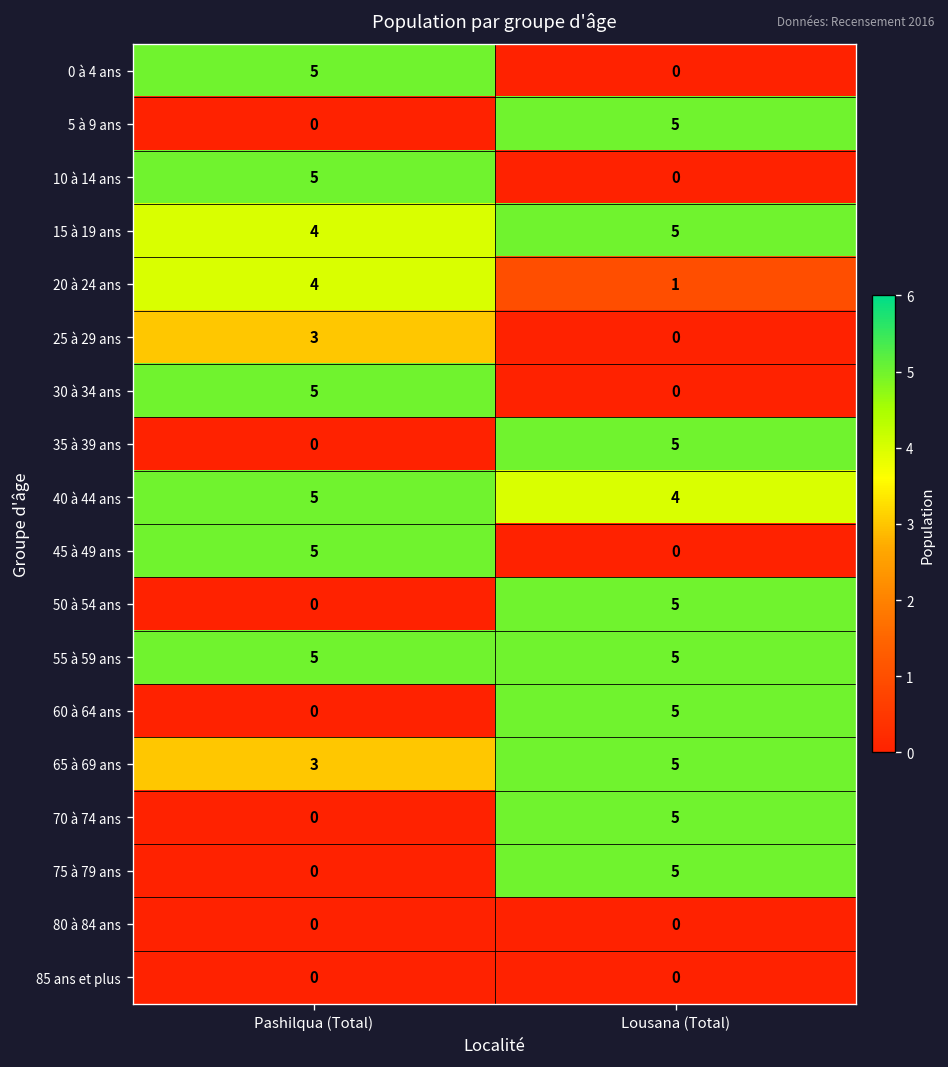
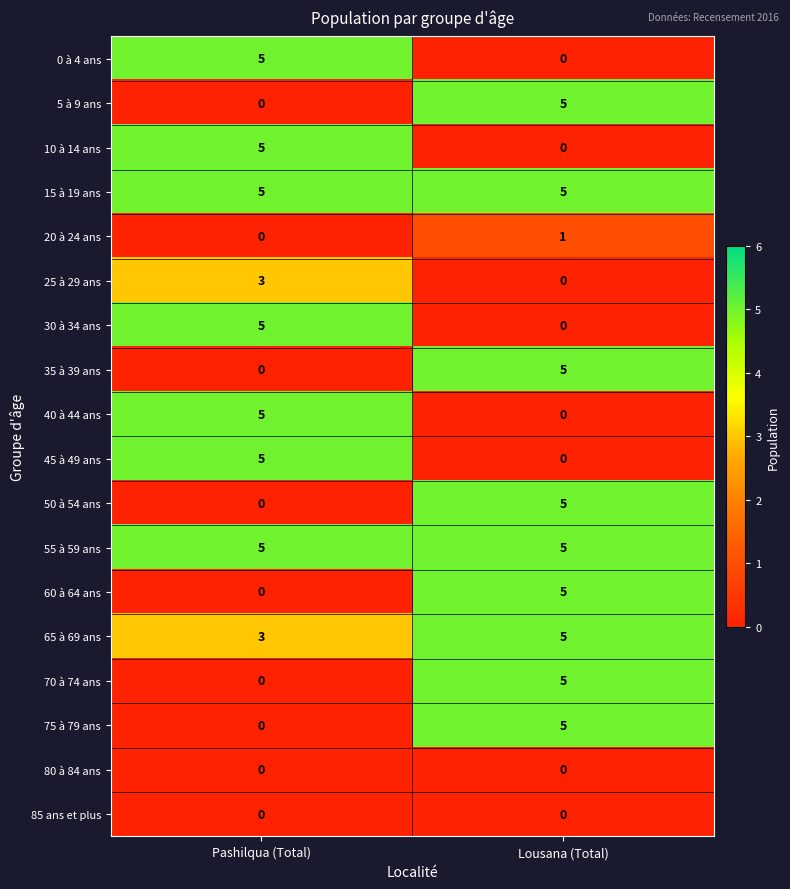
  {
    "0 à 4 ans": {
      "Pashilqua (Total)": 5,
      "Lousana (Total)": 0
    },
    "5 à 9 ans": {
      "Pashilqua (Total)": 0,
      "Lousana (Total)": 5
    },
    "10 à 14 ans": {
      "Pashilqua (Total)": 5,
      "Lousana (Total)": 0
    },
    "15 à 19 ans": {
-     "Pashilqua (Total)": 4,
+     "Pashilqua (Total)": 5,
      "Lousana (Total)": 5
    },
    "20 à 24 ans": {
-     "Pashilqua (Total)": 4,
+     "Pashilqua (Total)": 0,
      "Lousana (Total)": 1
    },
    "25 à 29 ans": {
      "Pashilqua (Total)": 3,
      "Lousana (Total)": 0
    },
    "30 à 34 ans": {
      "Pashilqua (Total)": 5,
      "Lousana (Total)": 0
    },
    "35 à 39 ans": {
      "Pashilqua (Total)": 0,
      "Lousana (Total)": 5
    },
    "40 à 44 ans": {
      "Pashilqua (Total)": 5,
-     "Lousana (Total)": 4
+     "Lousana (Total)": 0
    },
    "45 à 49 ans": {
      "Pashilqua (Total)": 5,
      "Lousana (Total)": 0
    },
    "50 à 54 ans": {
      "Pashilqua (Total)": 0,
      "Lousana (Total)": 5
    },
    "55 à 59 ans": {
      "Pashilqua (Total)": 5,
      "Lousana (Total)": 5
    },
    "60 à 64 ans": {
      "Pashilqua (Total)": 0,
      "Lousana (Total)": 5
    },
    "65 à 69 ans": {
      "Pashilqua (Total)": 3,
      "Lousana (Total)": 5
    },
    "70 à 74 ans": {
      "Pashilqua (Total)": 0,
      "Lousana (Total)": 5
    },
    "75 à 79 ans": {
      "Pashilqua (Total)": 0,
      "Lousana (Total)": 5
    },
    "80 à 84 ans": {
      "Pashilqua (Total)": 0,
      "Lousana (Total)": 0
    },
    "85 ans et plus": {
      "Pashilqua (Total)": 0,
      "Lousana (Total)": 0
    }
  }
